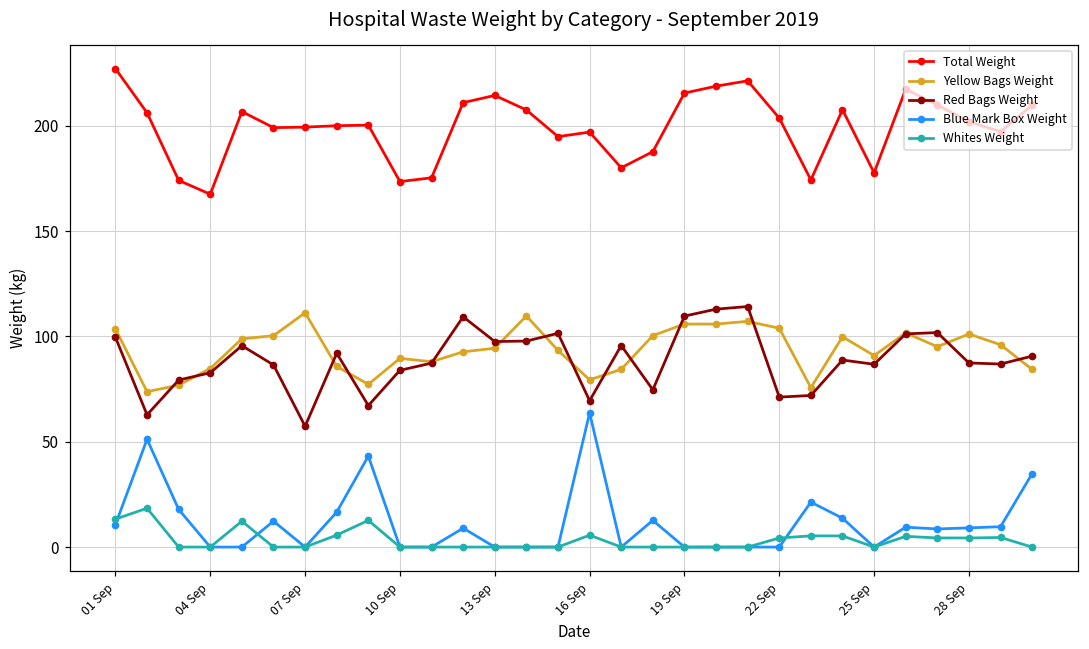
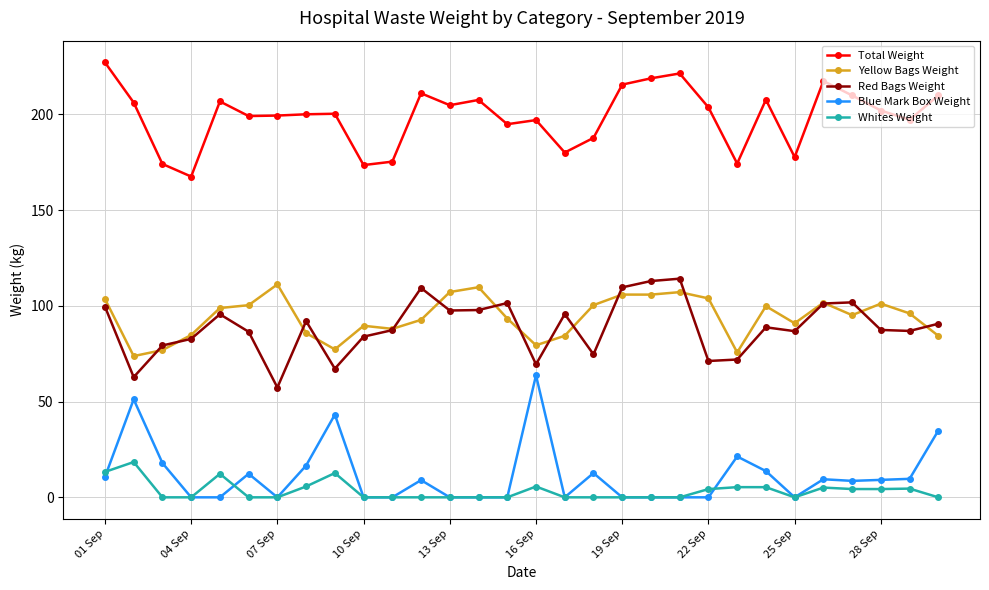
  {
    "Total Weight": {
      "01 Sep": 227,
      "04 Sep": 167,
      "07 Sep": 199,
      "10 Sep": 173,
-     "13 Sep": 214,
+     "13 Sep": 205,
      "16 Sep": 197,
      "19 Sep": 215,
      "22 Sep": 204,
      "25 Sep": 178
    },
    "Yellow Bags Weight": {
      "01 Sep": 104,
      "04 Sep": 85,
      "07 Sep": 111,
      "10 Sep": 90,
-     "13 Sep": 94,
+     "13 Sep": 107,
      "16 Sep": 79,
      "19 Sep": 106,
      "22 Sep": 104,
      "25 Sep": 91,
      "28 Sep": 101
    },
    "Red Bags Weight": {
      "01 Sep": 100,
      "04 Sep": 83,
      "07 Sep": 57,
      "10 Sep": 84,
      "13 Sep": 98,
      "16 Sep": 69,
      "19 Sep": 110,
      "22 Sep": 71,
      "25 Sep": 87,
      "28 Sep": 87
    },
    "Blue Mark Box Weight": {
      "01 Sep": 11,
      "16 Sep": 64,
      "22 Sep": 0,
      "28 Sep": 9
    },
    "Whites Weight": {
      "01 Sep": 13,
      "16 Sep": 6,
      "22 Sep": 4,
      "28 Sep": 4
    }
  }
